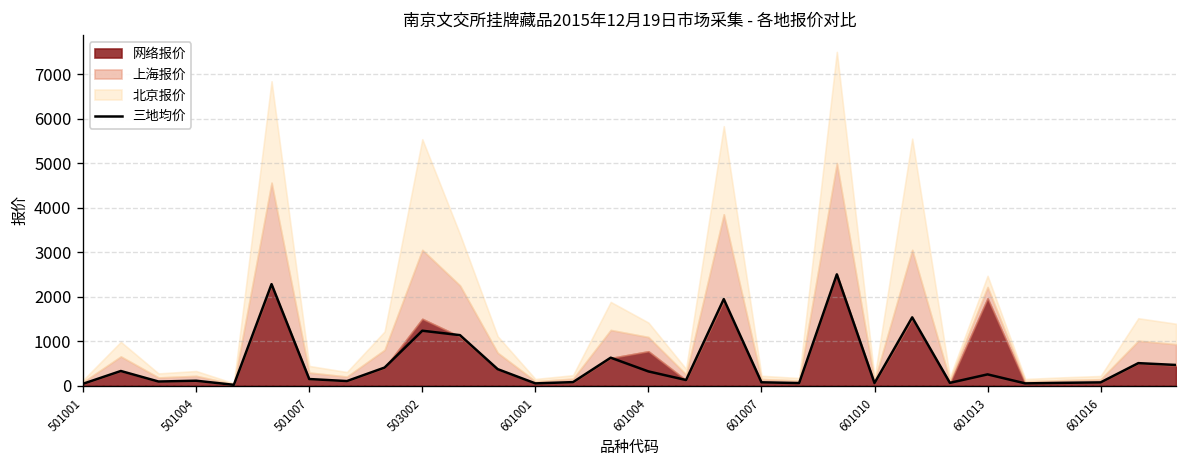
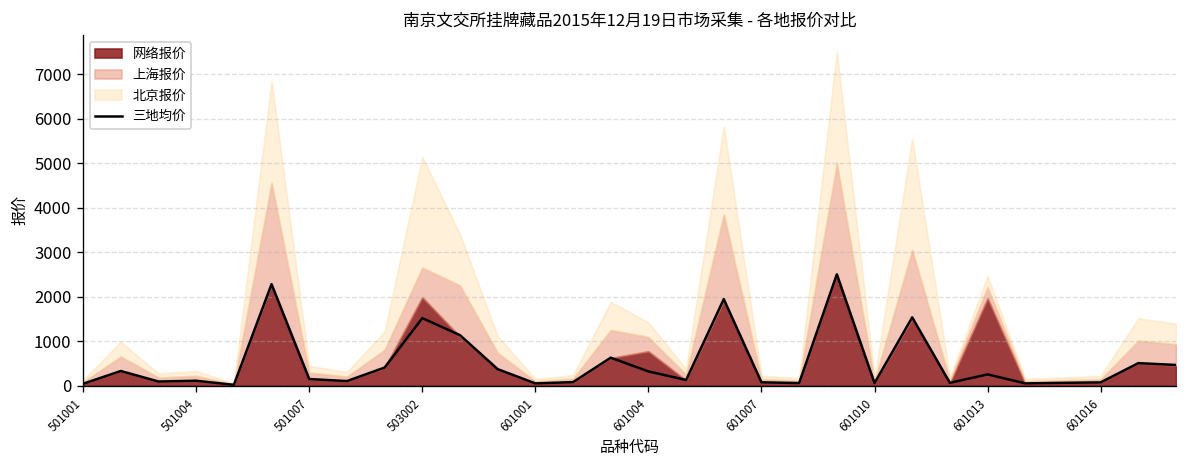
  {
    "三地均价": {
-     "503002": 1200,
+     "503002": 1500,
      "601004": 300,
      "601013": 300
    },
    "网络报价": {
-     "503002": 1500,
+     "503002": 2000,
      "601004": 800,
      "601013": 2000
    },
    "上海报价": {
      "501004": 100,
      "501007": 100,
-     "503002": 1600,
+     "503002": 700,
      "601004": 300,
      "601007": 100,
      "601013": 300,
      "601016": 100
    },
    "北京报价": {
      "501004": 100,
      "501007": 100,
      "503002": 2500,
      "601004": 300,
      "601007": 100,
      "601013": 300,
      "601016": 100
    }
  }
